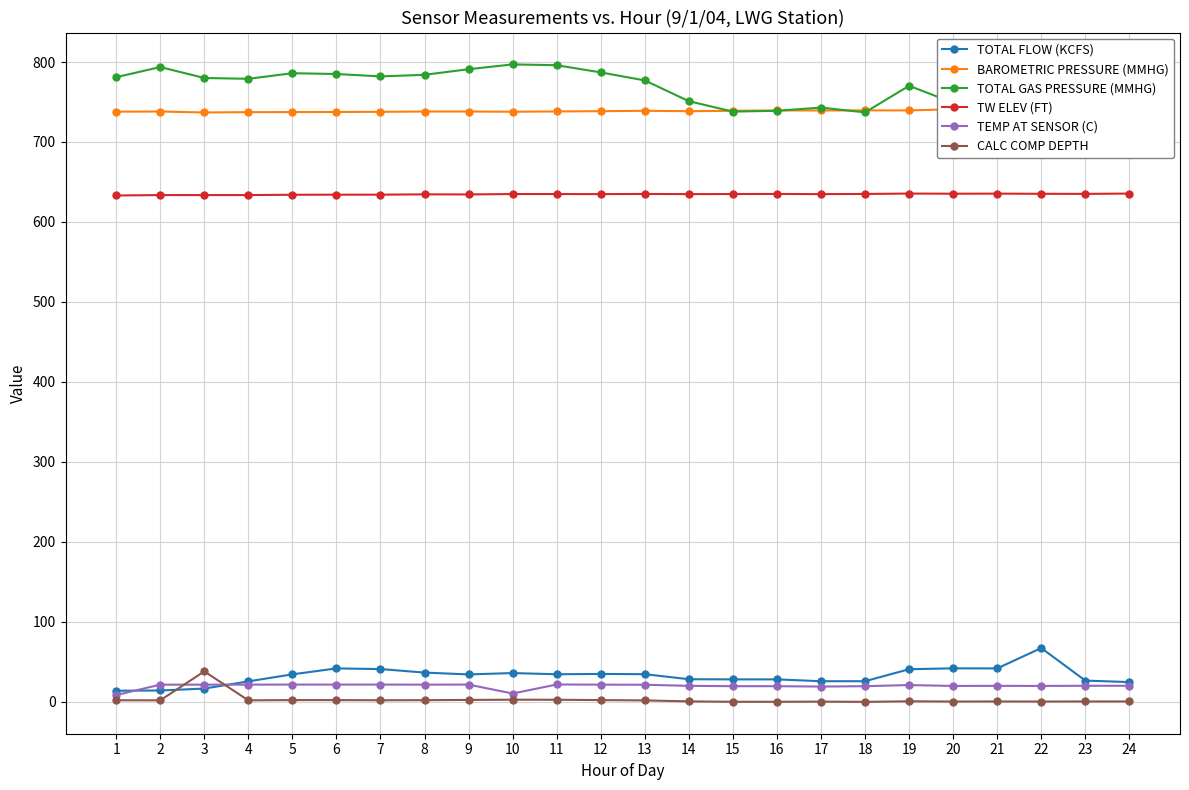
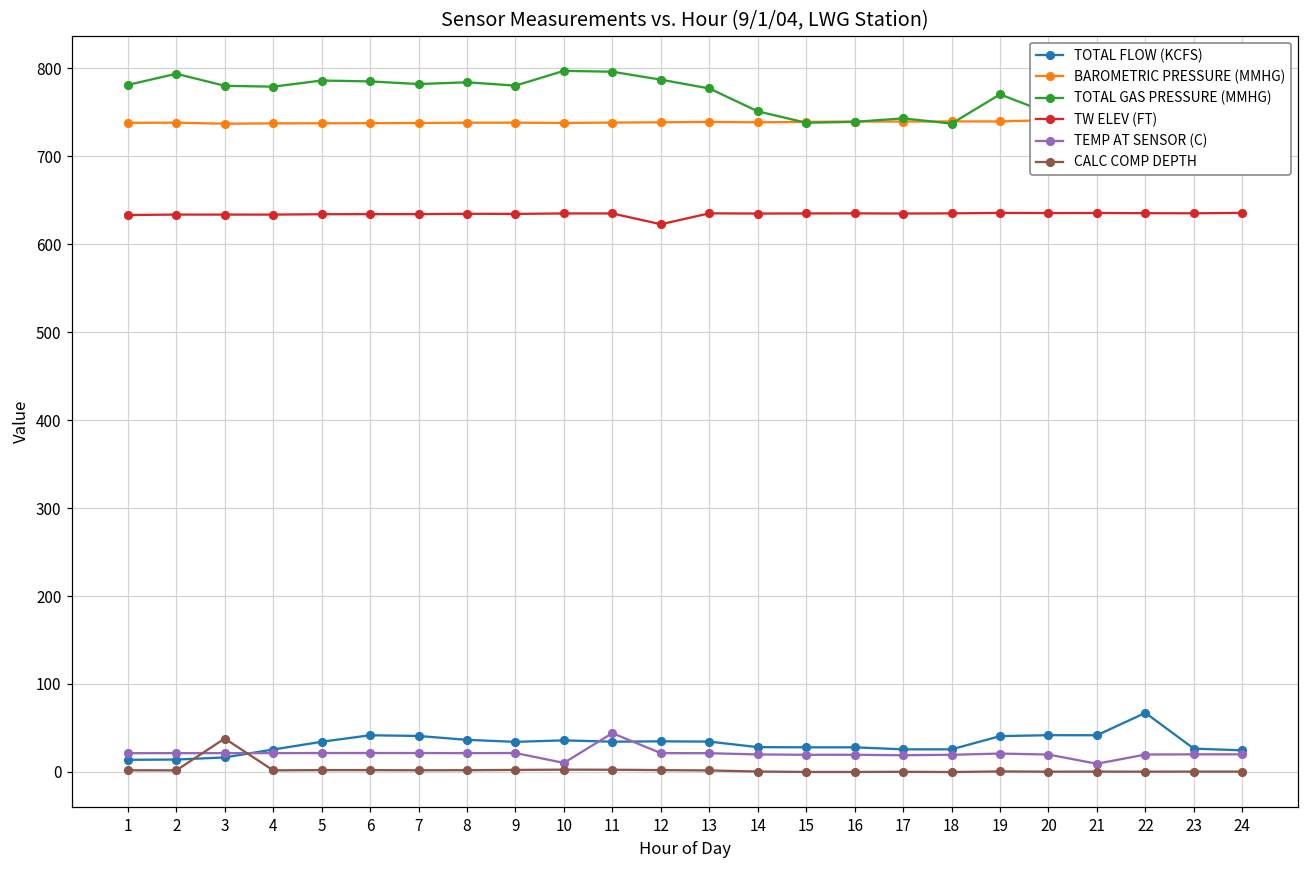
  {
    "TOTAL FLOW (KCFS)": {
      "1": 10,
      "2": 10,
      "3": 20,
      "4": 30,
      "5": 30,
      "6": 40,
      "7": 40,
      "8": 40,
      "9": 30,
      "10": 40,
      "11": 30,
      "12": 30,
      "13": 30,
      "14": 30,
      "15": 30,
      "16": 30,
      "17": 30,
      "18": 30,
      "19": 40,
      "20": 40,
      "21": 40,
      "22": 70,
      "23": 30,
      "24": 20
    },
    "BAROMETRIC PRESSURE (MMHG)": {
      "1": 740,
      "2": 740,
      "3": 740,
      "4": 740,
      "5": 740,
      "6": 740,
      "7": 740,
      "8": 740,
      "9": 740,
      "10": 740,
      "11": 740,
      "12": 740,
      "13": 740,
      "14": 740,
      "17": 740,
      "19": 740
    },
    "TOTAL GAS PRESSURE (MMHG)": {
      "1": 780,
      "2": 790,
      "3": 780,
      "4": 780,
      "5": 790,
      "6": 790,
      "7": 780,
      "8": 780,
-     "9": 790,
+     "9": 780,
      "10": 800,
      "11": 800,
      "12": 790,
      "13": 780,
      "14": 750,
      "17": 740,
      "19": 770
    },
    "TW ELEV (FT)": {
      "1": 630,
      "2": 630,
      "3": 630,
      "4": 630,
      "5": 630,
      "6": 630,
      "7": 630,
      "8": 630,
      "9": 630,
      "10": 630,
      "11": 630,
-     "12": 630,
+     "12": 620,
      "13": 640,
      "14": 630,
      "15": 630,
      "16": 640,
      "17": 630,
      "18": 640,
      "19": 640,
      "20": 640,
      "21": 640,
      "22": 640,
      "23": 640,
      "24": 640
    },
    "TEMP AT SENSOR (C)": {
-     "1": 10,
+     "1": 20,
      "2": 20,
      "3": 20,
      "4": 20,
      "5": 20,
      "6": 20,
      "7": 20,
      "8": 20,
      "9": 20,
      "10": 10,
-     "11": 20,
+     "11": 40,
      "12": 20,
      "13": 20,
      "14": 20,
      "15": 20,
      "16": 20,
      "17": 20,
      "18": 20,
      "19": 20,
      "20": 20,
-     "21": 20,
+     "21": 10,
      "22": 20,
      "23": 20,
      "24": 20
    },
    "CALC COMP DEPTH": {
      "1": 0,
      "2": 0,
      "3": 40,
      "4": 0,
      "5": 0,
      "6": 0,
      "7": 0,
      "8": 0,
      "9": 0,
      "10": 0,
      "11": 0,
      "12": 0,
      "13": 0,
      "14": 0,
      "15": 0,
      "16": 0,
      "17": 0,
      "18": 0,
      "19": 0,
      "20": 0,
      "21": 0,
      "22": 0,
      "23": 0,
      "24": 0
    }
  }
